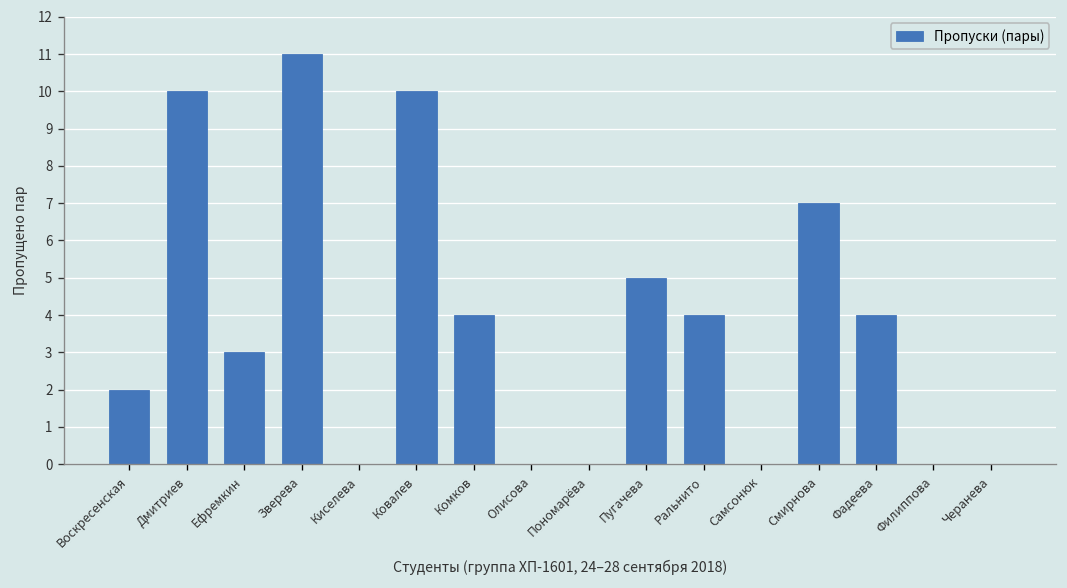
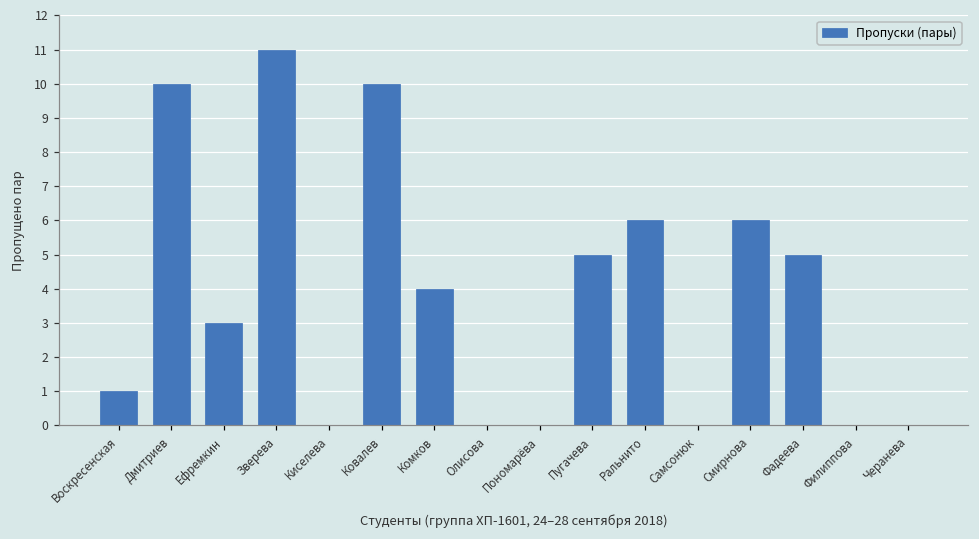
  {
-   "Воскресенская": 2,
+   "Воскресенская": 1,
    "Дмитриев": 10,
    "Ефремкин": 3,
    "Зверева": 11,
    "Киселева": 0,
    "Ковалев": 10,
    "Комков": 4,
    "Олисова": 0,
    "Пономарёва": 0,
    "Пугачева": 5,
-   "Ральнито": 4,
+   "Ральнито": 6,
    "Самсонюк": 0,
-   "Смирнова": 7,
-   "Фадеева": 4,
+   "Смирнова": 6,
+   "Фадеева": 5,
    "Филиппова": 0,
    "Черанева": 0
  }
